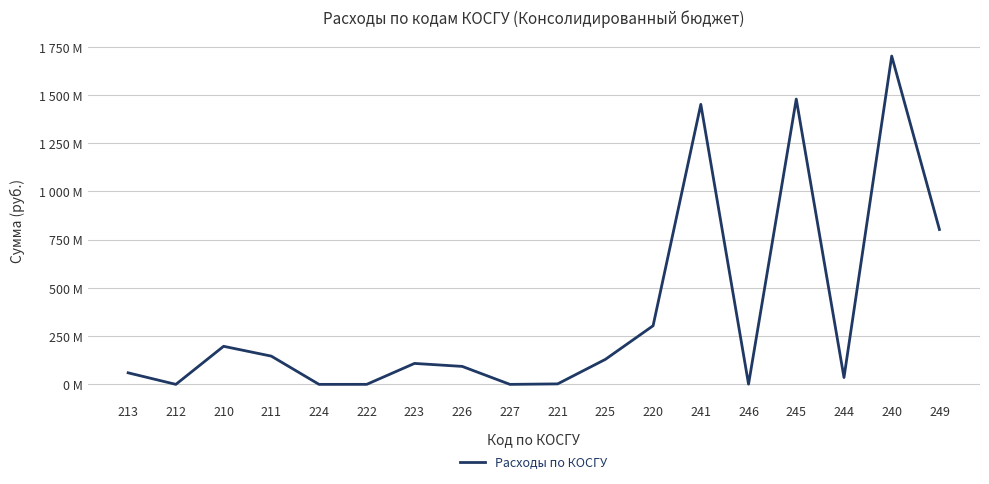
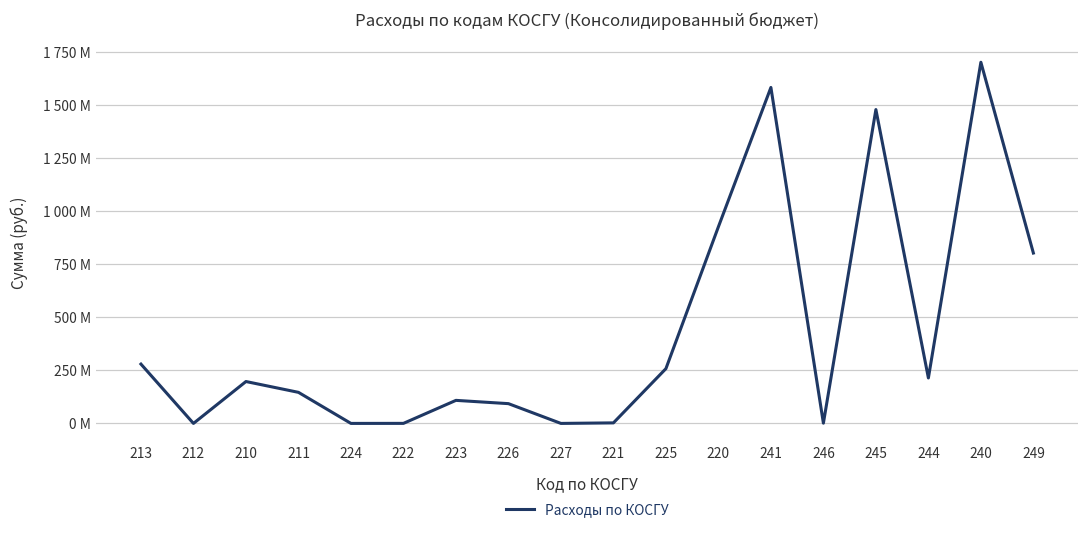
  {
-   "213": "60 М",
+   "213": "280 М",
    "212": "0 М",
    "210": "200 М",
    "211": "150 М",
    "224": "0 М",
    "222": "0 М",
    "223": "110 М",
    "226": "90 М",
    "227": "0 М",
    "221": "0 М",
-   "225": "130 М",
-   "220": "300 М",
-   "241": "1450 М",
+   "225": "260 М",
+   "220": "930 М",
+   "241": "1580 М",
    "246": "0 М",
    "245": "1480 М",
-   "244": "40 М",
+   "244": "210 М",
    "240": "1700 М",
    "249": "800 М"
  }
